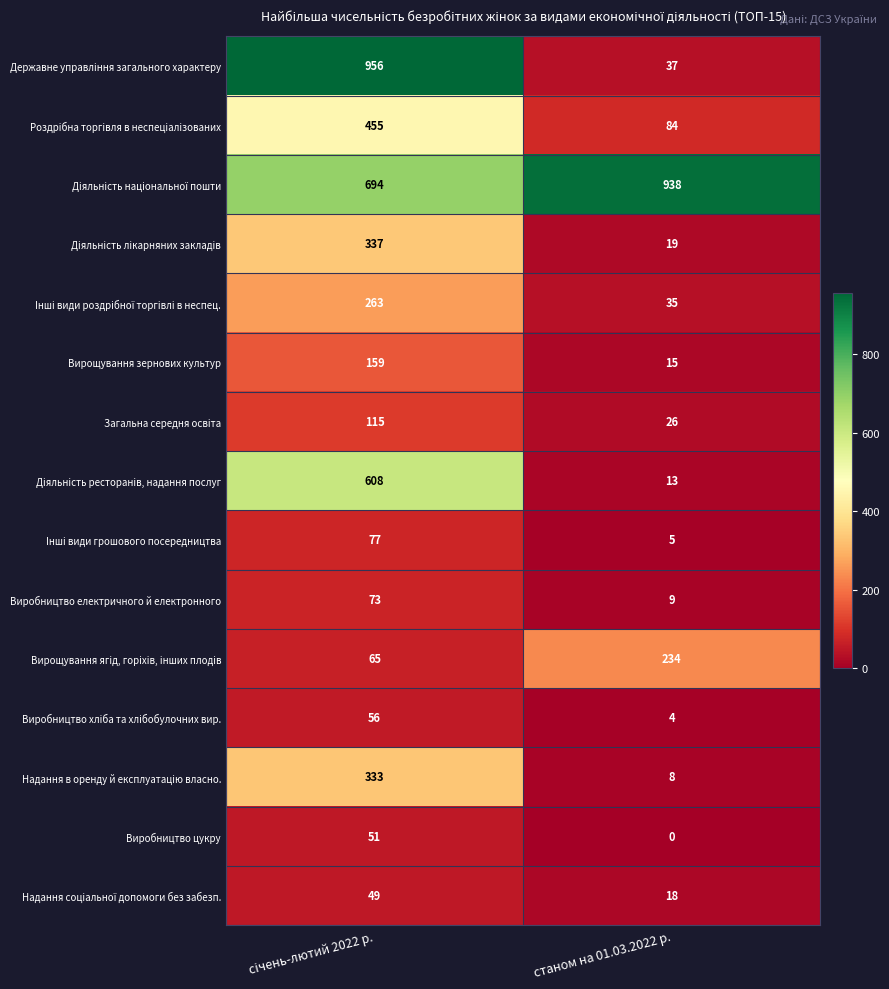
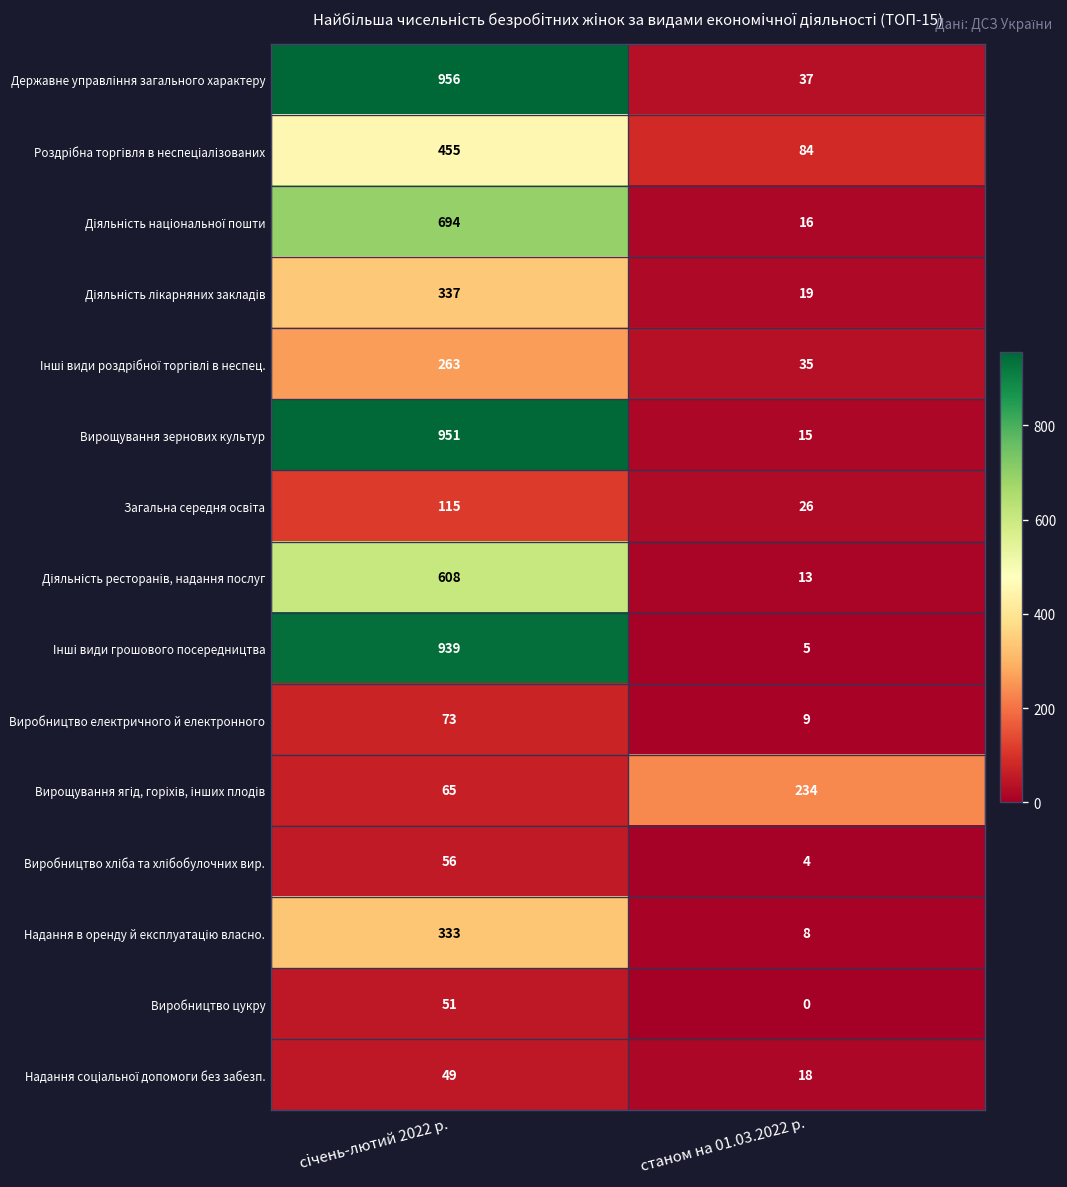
  {
    "Державне управління загального характеру": {
      "січень-лютий 2022 р.": 956,
      "станом на 01.03.2022 р.": 37
    },
    "Роздрібна торгівля в неспеціалізованих": {
      "січень-лютий 2022 р.": 455,
      "станом на 01.03.2022 р.": 84
    },
    "Діяльність національної пошти": {
      "січень-лютий 2022 р.": 694,
-     "станом на 01.03.2022 р.": 938
+     "станом на 01.03.2022 р.": 16
    },
    "Діяльність лікарняних закладів": {
      "січень-лютий 2022 р.": 337,
      "станом на 01.03.2022 р.": 19
    },
    "Інші види роздрібної торгівлі в неспец.": {
      "січень-лютий 2022 р.": 263,
      "станом на 01.03.2022 р.": 35
    },
    "Вирощування зернових культур": {
-     "січень-лютий 2022 р.": 159,
+     "січень-лютий 2022 р.": 951,
      "станом на 01.03.2022 р.": 15
    },
    "Загальна середня освіта": {
      "січень-лютий 2022 р.": 115,
      "станом на 01.03.2022 р.": 26
    },
    "Діяльність ресторанів, надання послуг": {
      "січень-лютий 2022 р.": 608,
      "станом на 01.03.2022 р.": 13
    },
    "Інші види грошового посередництва": {
-     "січень-лютий 2022 р.": 77,
+     "січень-лютий 2022 р.": 939,
      "станом на 01.03.2022 р.": 5
    },
    "Виробництво електричного й електронного": {
      "січень-лютий 2022 р.": 73,
      "станом на 01.03.2022 р.": 9
    },
    "Вирощування ягід, горіхів, інших плодів": {
      "січень-лютий 2022 р.": 65,
      "станом на 01.03.2022 р.": 234
    },
    "Виробництво хліба та хлібобулочних вир.": {
      "січень-лютий 2022 р.": 56,
      "станом на 01.03.2022 р.": 4
    },
    "Надання в оренду й експлуатацію власно.": {
      "січень-лютий 2022 р.": 333,
      "станом на 01.03.2022 р.": 8
    },
    "Виробництво цукру": {
      "січень-лютий 2022 р.": 51,
      "станом на 01.03.2022 р.": 0
    },
    "Надання соціальної допомоги без забезп.": {
      "січень-лютий 2022 р.": 49,
      "станом на 01.03.2022 р.": 18
    }
  }
